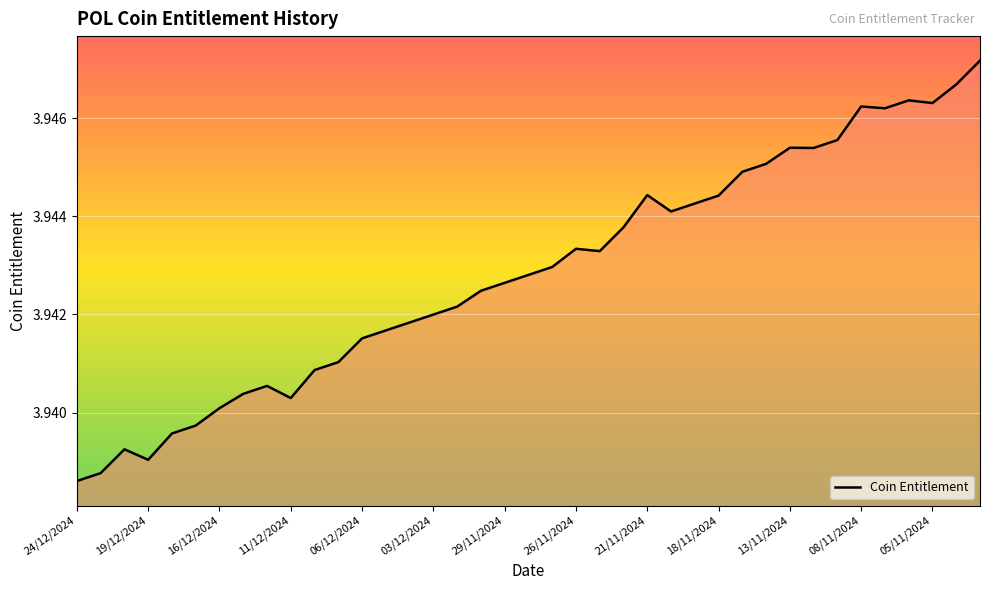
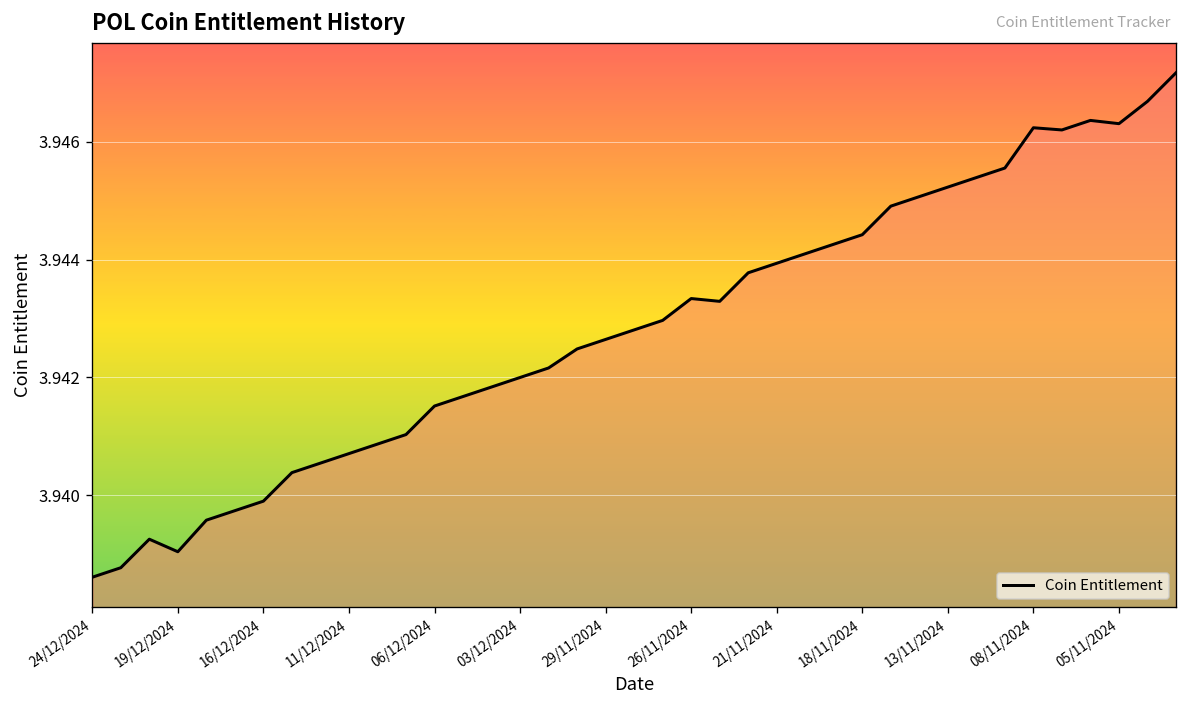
  {
    "24/12/2024": 3.9386,
    "19/12/2024": 3.9390,
-   "16/12/2024": 3.9401,
-   "11/12/2024": 3.9403,
+   "16/12/2024": 3.9399,
+   "11/12/2024": 3.9407,
    "06/12/2024": 3.9415,
    "03/12/2024": 3.9420,
    "29/11/2024": 3.9426,
    "26/11/2024": 3.9433,
-   "21/11/2024": 3.9444,
+   "21/11/2024": 3.9439,
    "18/11/2024": 3.9444,
-   "13/11/2024": 3.9454,
+   "13/11/2024": 3.9452,
    "08/11/2024": 3.9462,
    "05/11/2024": 3.9463
  }
